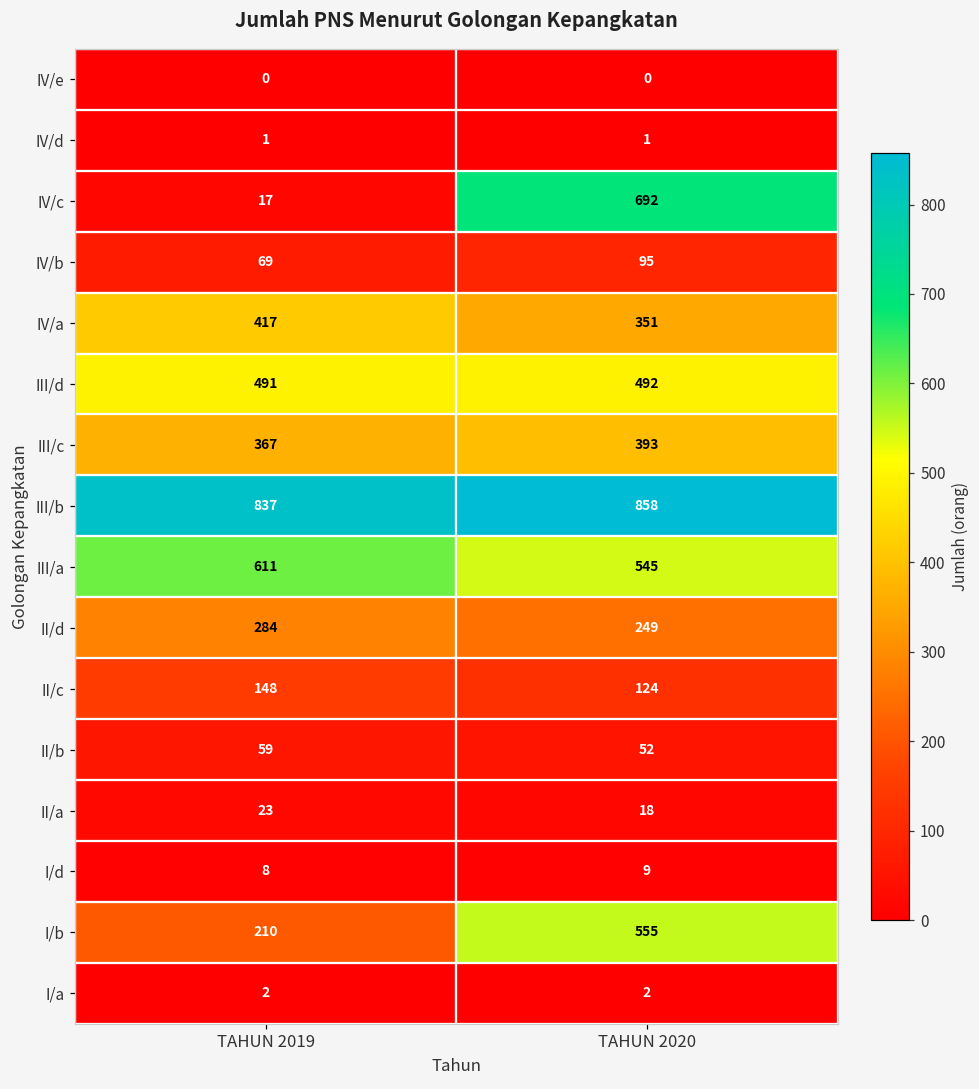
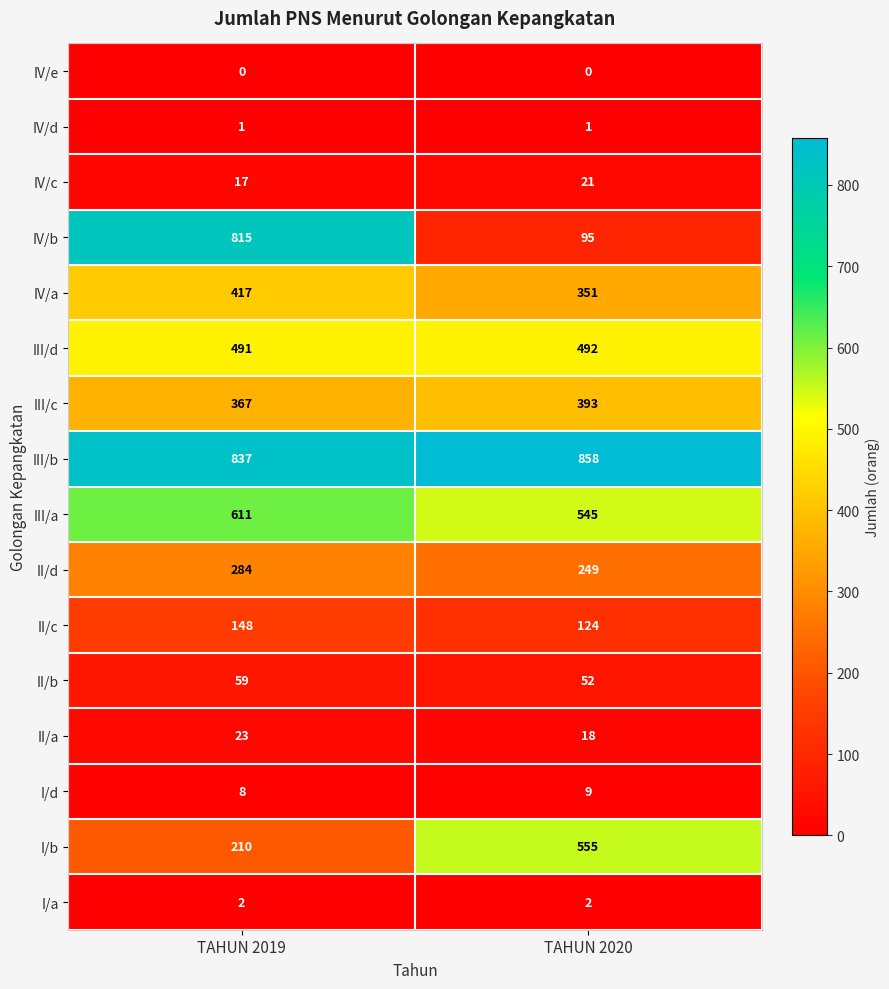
  {
    "IV/e": {
      "TAHUN 2019": 0,
      "TAHUN 2020": 0
    },
    "IV/d": {
      "TAHUN 2019": 1,
      "TAHUN 2020": 1
    },
    "IV/c": {
      "TAHUN 2019": 17,
-     "TAHUN 2020": 692
+     "TAHUN 2020": 21
    },
    "IV/b": {
-     "TAHUN 2019": 69,
+     "TAHUN 2019": 815,
      "TAHUN 2020": 95
    },
    "IV/a": {
      "TAHUN 2019": 417,
      "TAHUN 2020": 351
    },
    "III/d": {
      "TAHUN 2019": 491,
      "TAHUN 2020": 492
    },
    "III/c": {
      "TAHUN 2019": 367,
      "TAHUN 2020": 393
    },
    "III/b": {
      "TAHUN 2019": 837,
      "TAHUN 2020": 858
    },
    "III/a": {
      "TAHUN 2019": 611,
      "TAHUN 2020": 545
    },
    "II/d": {
      "TAHUN 2019": 284,
      "TAHUN 2020": 249
    },
    "II/c": {
      "TAHUN 2019": 148,
      "TAHUN 2020": 124
    },
    "II/b": {
      "TAHUN 2019": 59,
      "TAHUN 2020": 52
    },
    "II/a": {
      "TAHUN 2019": 23,
      "TAHUN 2020": 18
    },
    "I/d": {
      "TAHUN 2019": 8,
      "TAHUN 2020": 9
    },
    "I/b": {
      "TAHUN 2019": 210,
      "TAHUN 2020": 555
    },
    "I/a": {
      "TAHUN 2019": 2,
      "TAHUN 2020": 2
    }
  }
